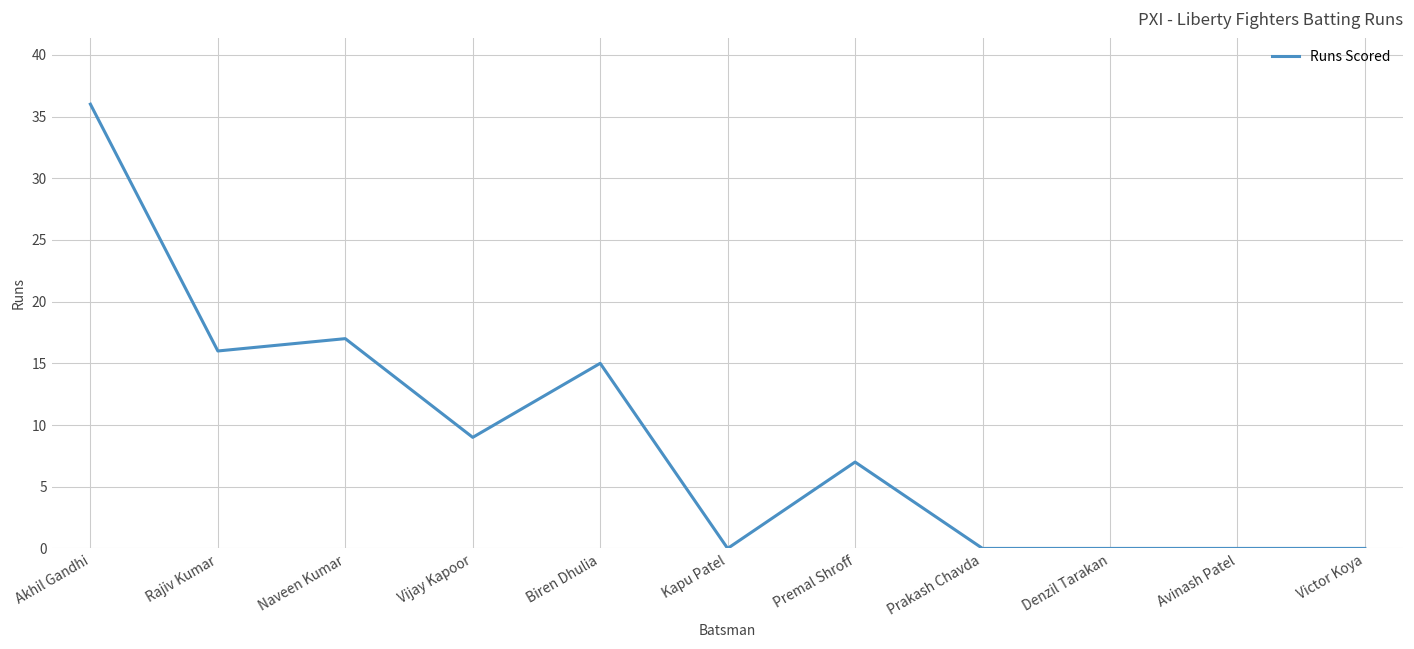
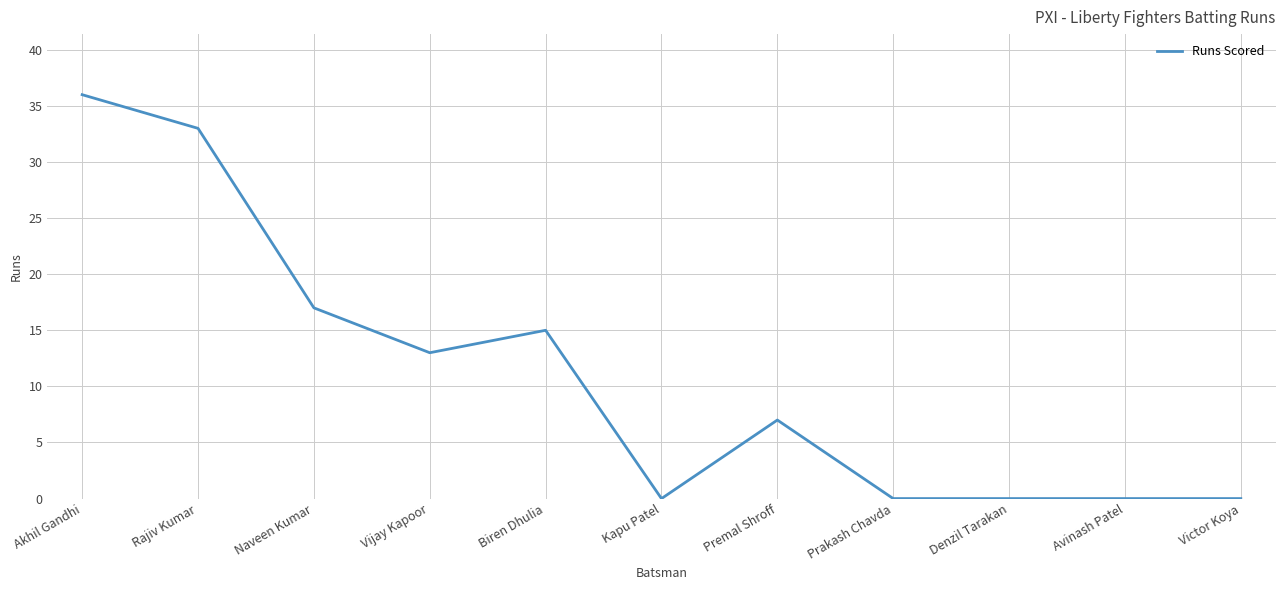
  {
    "Akhil Gandhi": 36,
-   "Rajiv Kumar": 16,
+   "Rajiv Kumar": 33,
    "Naveen Kumar": 17,
-   "Vijay Kapoor": 9,
+   "Vijay Kapoor": 13,
    "Biren Dhulia": 15,
    "Kapu Patel": 0,
    "Premal Shroff": 7,
    "Prakash Chavda": 0,
    "Denzil Tarakan": 0,
    "Avinash Patel": 0,
    "Victor Koya": 0
  }
